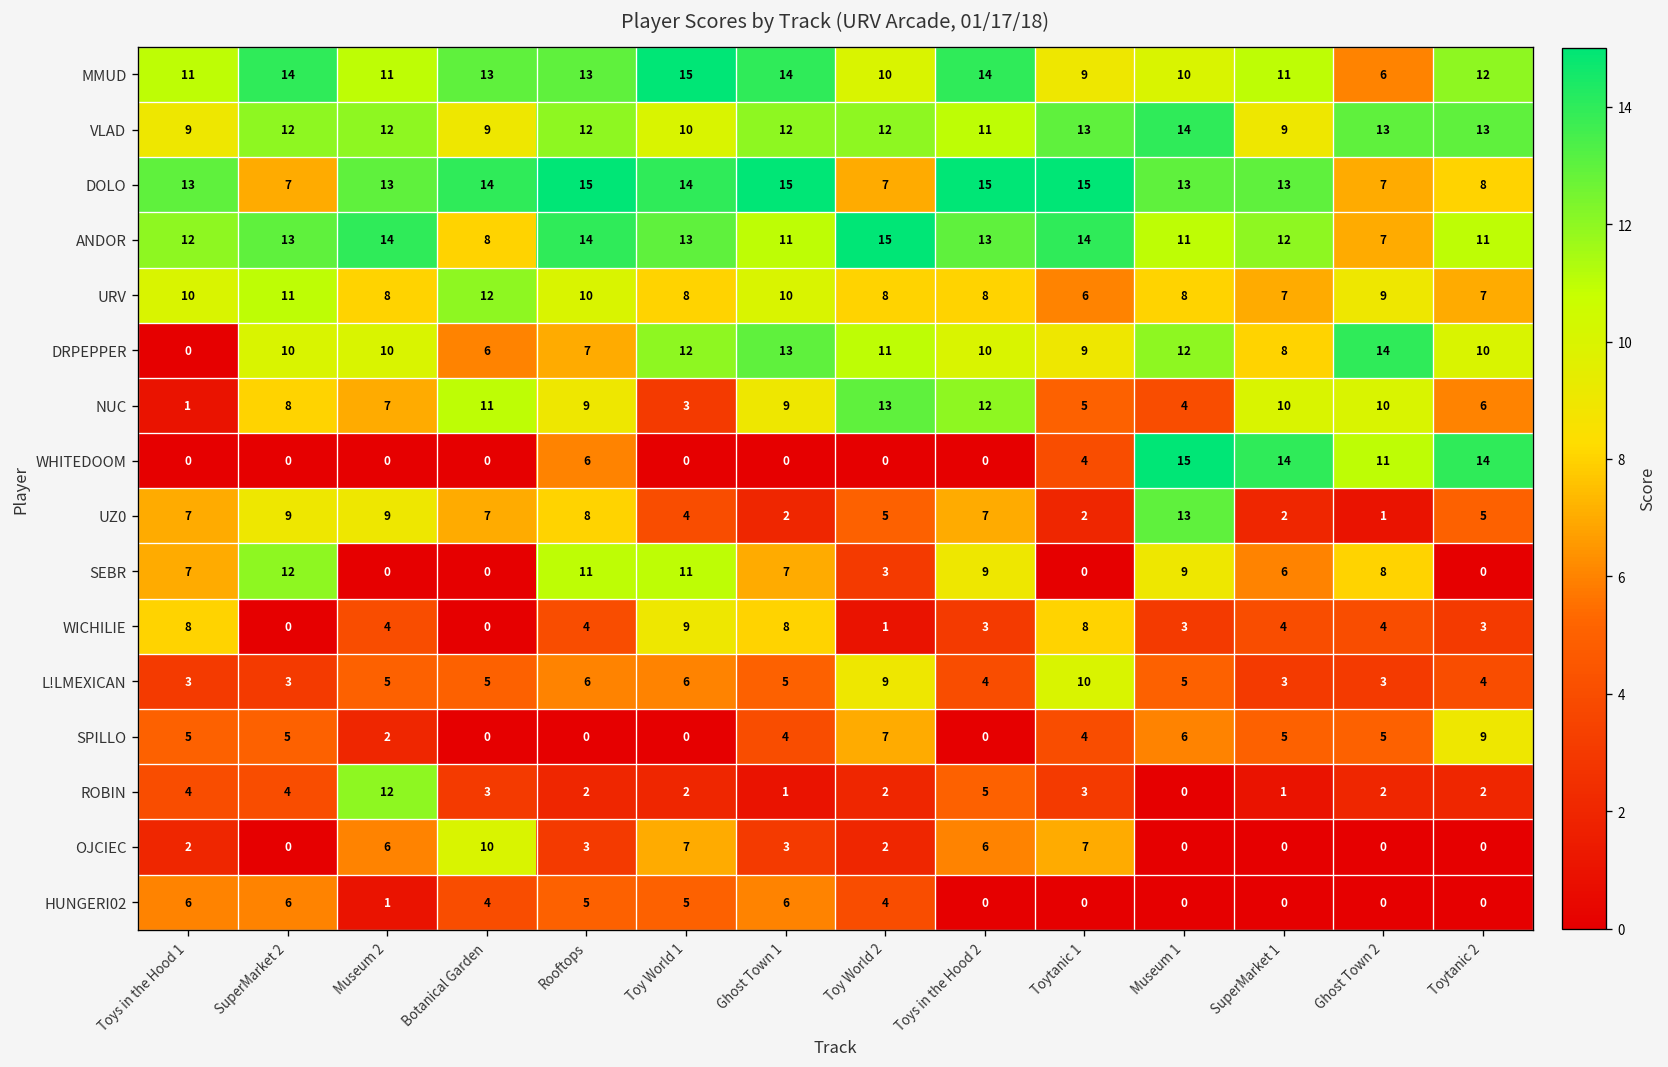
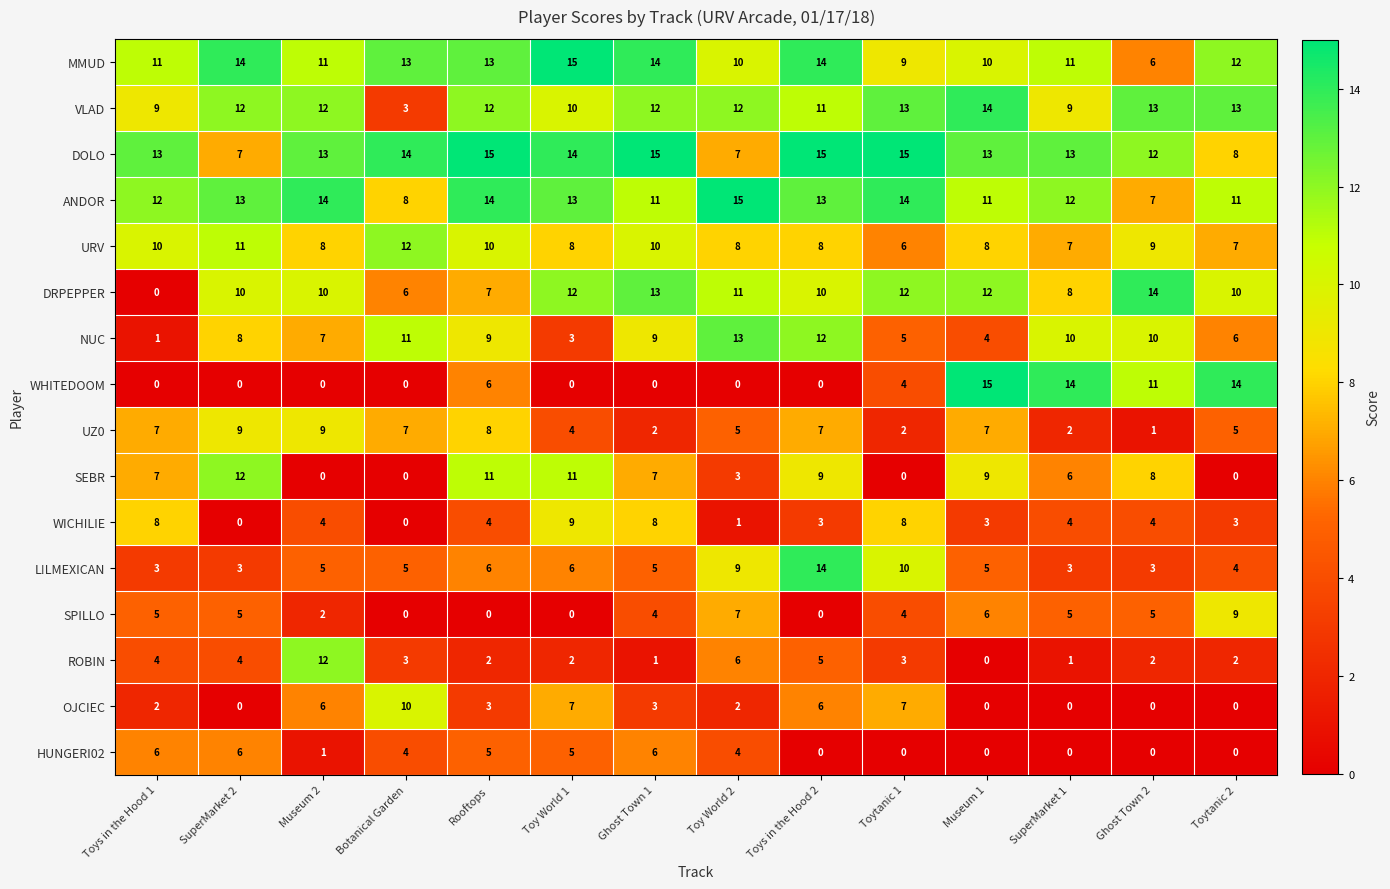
  {
    "VLAD": {
      "Toys in the Hood 1": 9,
      "SuperMarket 2": 12,
      "Museum 2": 12,
-     "Botanical Garden": 9,
+     "Botanical Garden": 3,
      "Rooftops": 12,
      "Toy World 1": 10,
      "Ghost Town 1": 12,
      "Toy World 2": 12,
      "Toys in the Hood 2": 11,
      "Toytanic 1": 13,
      "Museum 1": 14,
      "SuperMarket 1": 9,
      "Ghost Town 2": 13,
      "Toytanic 2": 13
    },
    "DOLO": {
      "Toys in the Hood 1": 13,
      "SuperMarket 2": 7,
      "Museum 2": 13,
      "Botanical Garden": 14,
      "Rooftops": 15,
      "Toy World 1": 14,
      "Ghost Town 1": 15,
      "Toy World 2": 7,
      "Toys in the Hood 2": 15,
      "Toytanic 1": 15,
      "Museum 1": 13,
      "SuperMarket 1": 13,
-     "Ghost Town 2": 7,
+     "Ghost Town 2": 12,
      "Toytanic 2": 8
    },
    "DRPEPPER": {
      "Toys in the Hood 1": 0,
      "SuperMarket 2": 10,
      "Museum 2": 10,
      "Botanical Garden": 6,
      "Rooftops": 7,
      "Toy World 1": 12,
      "Ghost Town 1": 13,
      "Toy World 2": 11,
      "Toys in the Hood 2": 10,
-     "Toytanic 1": 9,
+     "Toytanic 1": 12,
      "Museum 1": 12,
      "SuperMarket 1": 8,
      "Ghost Town 2": 14,
      "Toytanic 2": 10
    },
    "UZ0": {
      "Toys in the Hood 1": 7,
      "SuperMarket 2": 9,
      "Museum 2": 9,
      "Botanical Garden": 7,
      "Rooftops": 8,
      "Toy World 1": 4,
      "Ghost Town 1": 2,
      "Toy World 2": 5,
      "Toys in the Hood 2": 7,
      "Toytanic 1": 2,
-     "Museum 1": 13,
+     "Museum 1": 7,
      "SuperMarket 1": 2,
      "Ghost Town 2": 1,
      "Toytanic 2": 5
    },
    "L!LMEXICAN": {
      "Toys in the Hood 1": 3,
      "SuperMarket 2": 3,
      "Museum 2": 5,
      "Botanical Garden": 5,
      "Rooftops": 6,
      "Toy World 1": 6,
      "Ghost Town 1": 5,
      "Toy World 2": 9,
-     "Toys in the Hood 2": 4,
+     "Toys in the Hood 2": 14,
      "Toytanic 1": 10,
      "Museum 1": 5,
      "SuperMarket 1": 3,
      "Ghost Town 2": 3,
      "Toytanic 2": 4
    },
    "ROBIN": {
      "Toys in the Hood 1": 4,
      "SuperMarket 2": 4,
      "Museum 2": 12,
      "Botanical Garden": 3,
      "Rooftops": 2,
      "Toy World 1": 2,
      "Ghost Town 1": 1,
-     "Toy World 2": 2,
+     "Toy World 2": 6,
      "Toys in the Hood 2": 5,
      "Toytanic 1": 3,
      "Museum 1": 0,
      "SuperMarket 1": 1,
      "Ghost Town 2": 2,
      "Toytanic 2": 2
    }
  }
